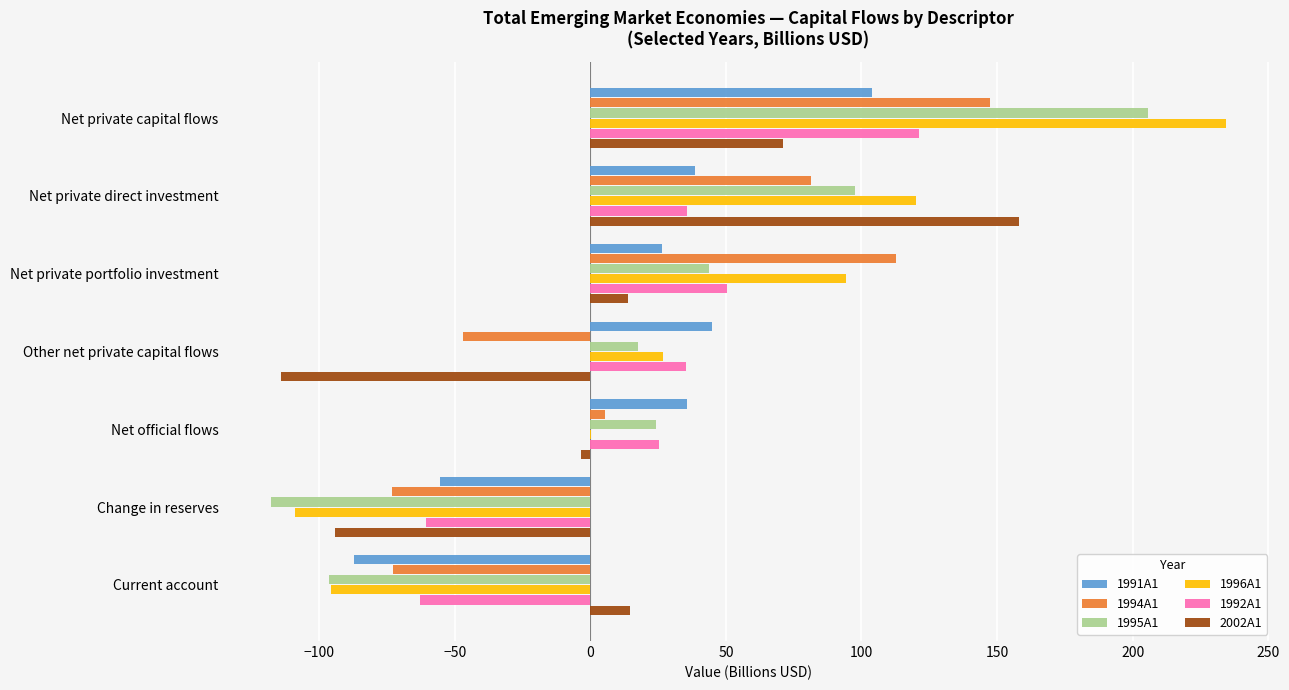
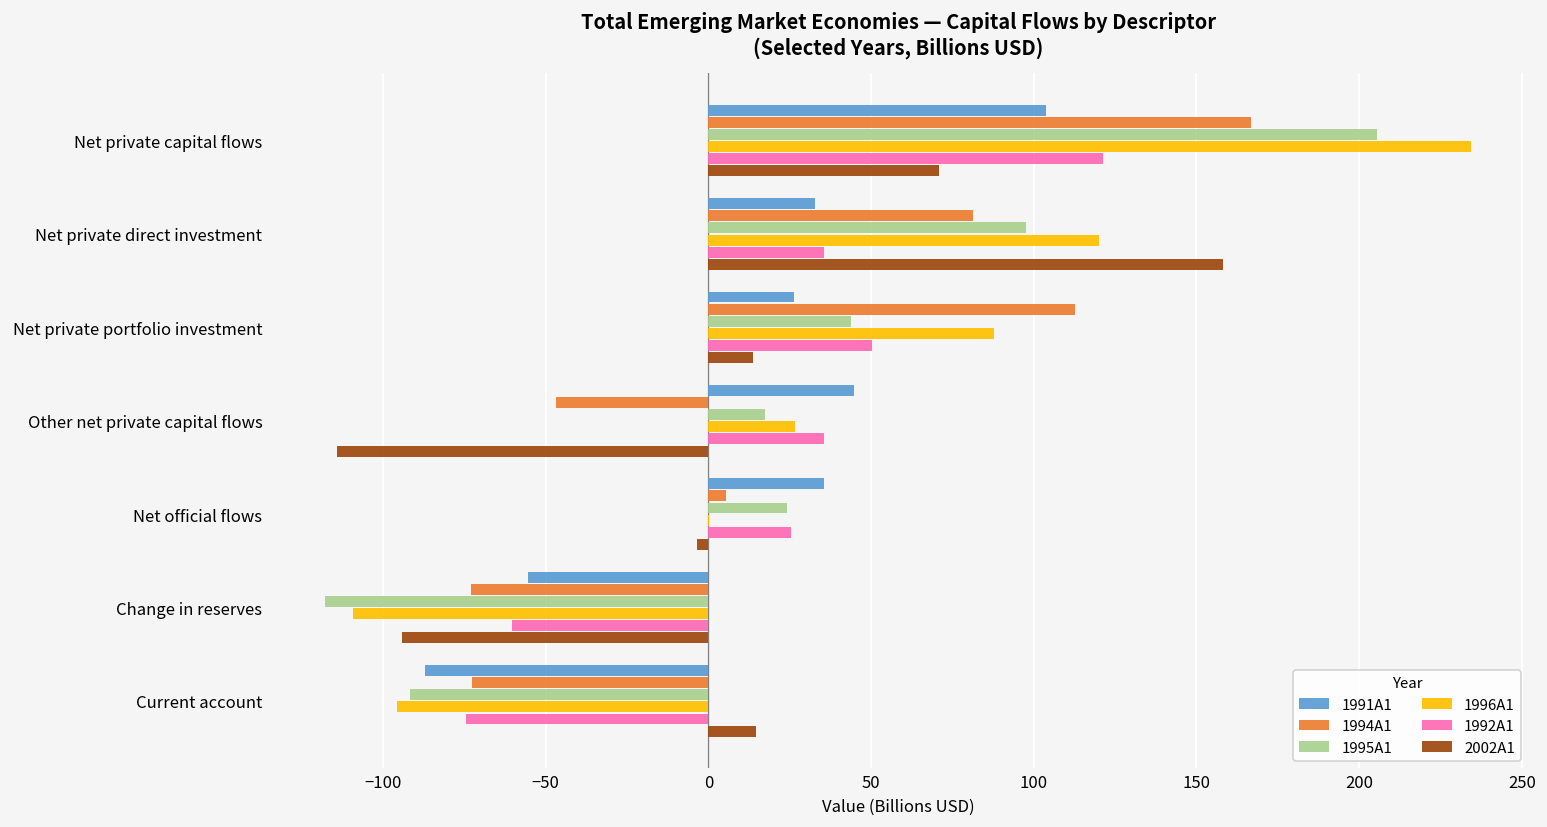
  {
    "1991A1": {
      "Net private capital flows": 104,
-     "Net private direct investment": 39,
+     "Net private direct investment": 33,
      "Net private portfolio investment": 26,
      "Other net private capital flows": 45,
      "Net official flows": 36,
      "Change in reserves": -55,
      "Current account": -87
    },
    "1994A1": {
-     "Net private capital flows": 148,
+     "Net private capital flows": 167,
      "Net private direct investment": 81,
      "Net private portfolio investment": 113,
      "Other net private capital flows": -47,
      "Net official flows": 6,
      "Change in reserves": -73,
      "Current account": -73
    },
    "1995A1": {
      "Net private capital flows": 206,
      "Net private direct investment": 98,
      "Net private portfolio investment": 44,
      "Other net private capital flows": 18,
      "Net official flows": 24,
      "Change in reserves": -118,
-     "Current account": -96
+     "Current account": -92
    },
    "1996A1": {
      "Net private capital flows": 234,
      "Net private direct investment": 120,
-     "Net private portfolio investment": 94,
+     "Net private portfolio investment": 88,
      "Other net private capital flows": 27,
      "Change in reserves": -109,
      "Current account": -96
    },
    "1992A1": {
      "Net private capital flows": 121,
      "Net private direct investment": 36,
      "Net private portfolio investment": 50,
      "Other net private capital flows": 35,
      "Net official flows": 25,
      "Change in reserves": -61,
-     "Current account": -63
+     "Current account": -74
    },
    "2002A1": {
      "Net private capital flows": 71,
      "Net private direct investment": 158,
      "Net private portfolio investment": 14,
      "Other net private capital flows": -114,
      "Net official flows": -4,
      "Change in reserves": -94,
      "Current account": 15
    }
  }
